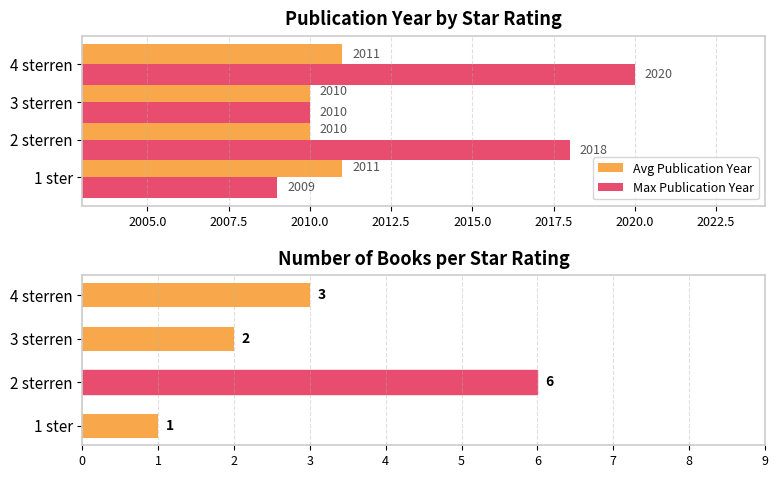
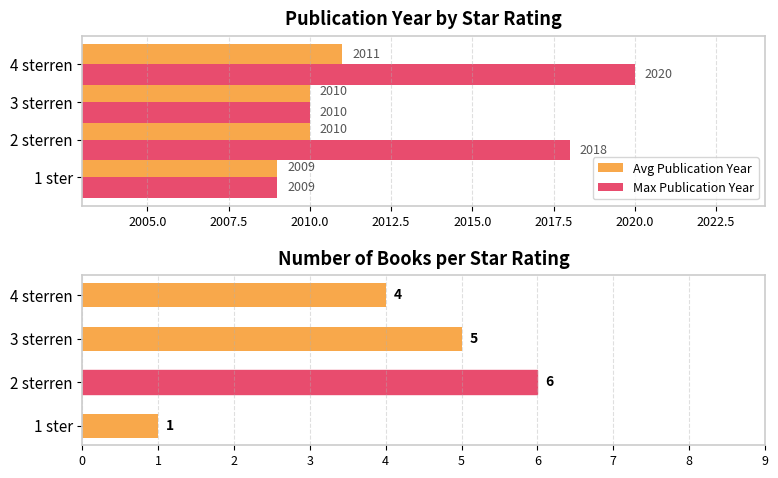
  {
    "Publication Year by Star Rating": {
      "Avg Publication Year": {
        "4 sterren": 2011,
        "3 sterren": 2010,
        "2 sterren": 2010,
-       "1 ster": 2011
+       "1 ster": 2009
      },
      "Max Publication Year": {
        "4 sterren": 2020,
        "3 sterren": 2010,
        "2 sterren": 2018,
        "1 ster": 2009
      }
    },
    "Number of Books per Star Rating": {
-     "4 sterren": 3,
-     "3 sterren": 2,
+     "4 sterren": 4,
+     "3 sterren": 5,
      "2 sterren": 6,
      "1 ster": 1
    }
  }
